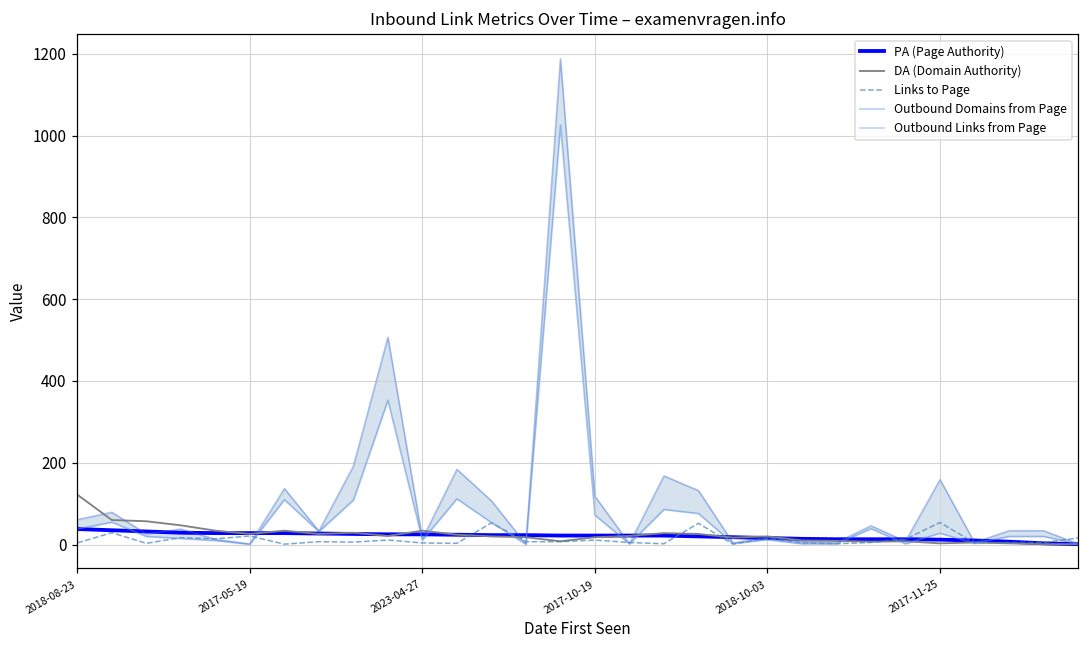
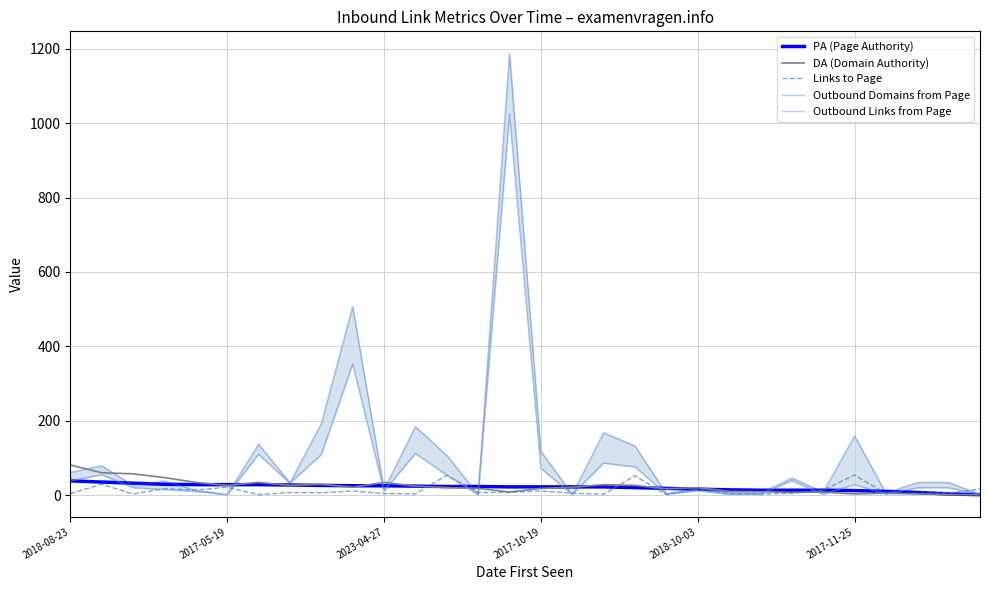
  {
    "PA (Page Authority)": {
      "2023-04-27": 30,
      "2017-11-25": 10
    },
    "DA (Domain Authority)": {
-     "2018-08-23": 120,
+     "2018-08-23": 80,
      "2023-04-27": 30,
      "2017-11-25": 0
    }
  }
